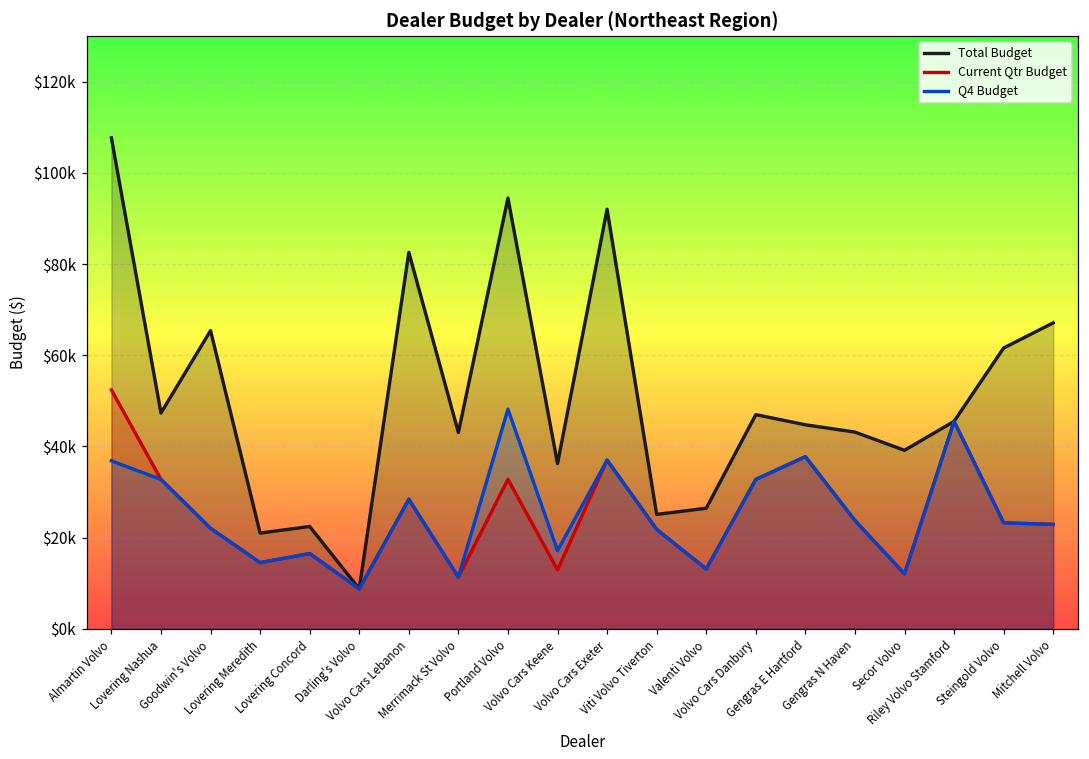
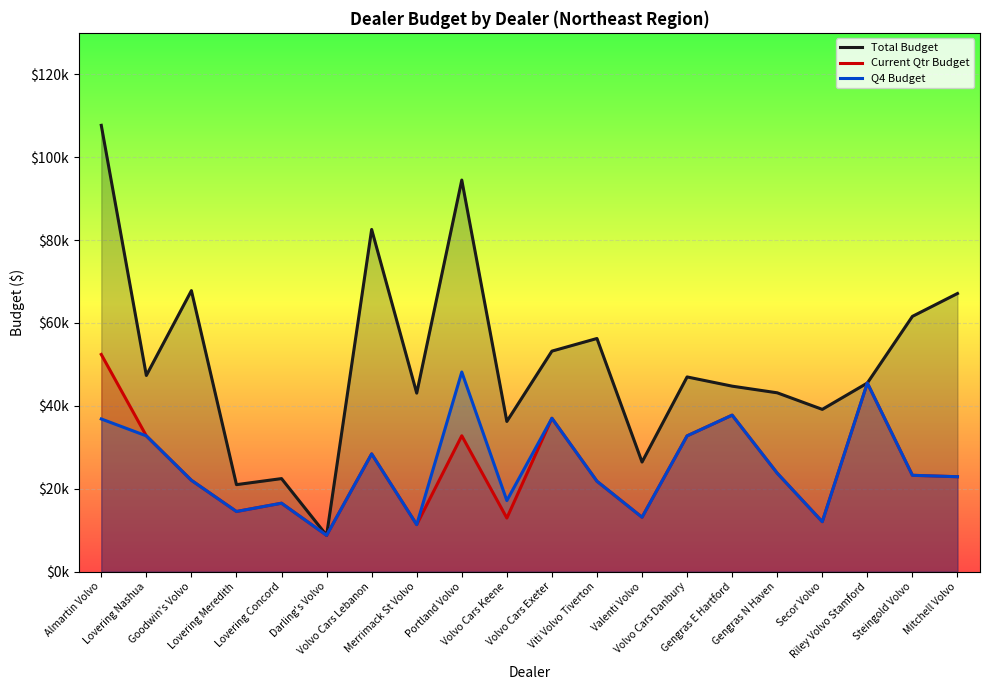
  {
    "Total Budget": {
      "Almartin Volvo": "$108000",
      "Lovering Nashua": "$47000",
-     "Goodwin's Volvo": "$65000",
+     "Goodwin's Volvo": "$68000",
      "Lovering Meredith": "$21000",
      "Lovering Concord": "$22000",
      "Volvo Cars Lebanon": "$83000",
      "Merrimack St Volvo": "$43000",
      "Portland Volvo": "$94000",
      "Volvo Cars Keene": "$36000",
-     "Volvo Cars Exeter": "$92000",
-     "Viti Volvo Tiverton": "$25000",
+     "Volvo Cars Exeter": "$53000",
+     "Viti Volvo Tiverton": "$56000",
      "Valenti Volvo": "$26000",
      "Volvo Cars Danbury": "$47000",
      "Gengras E Hartford": "$45000",
      "Gengras N Haven": "$43000",
      "Secor Volvo": "$39000",
      "Steingold Volvo": "$62000",
      "Mitchell Volvo": "$67000"
    },
    "Current Qtr Budget": {
      "Almartin Volvo": "$52000",
      "Portland Volvo": "$33000",
      "Volvo Cars Keene": "$13000"
    },
    "Q4 Budget": {
      "Almartin Volvo": "$37000",
      "Portland Volvo": "$48000",
      "Volvo Cars Keene": "$17000"
    }
  }
